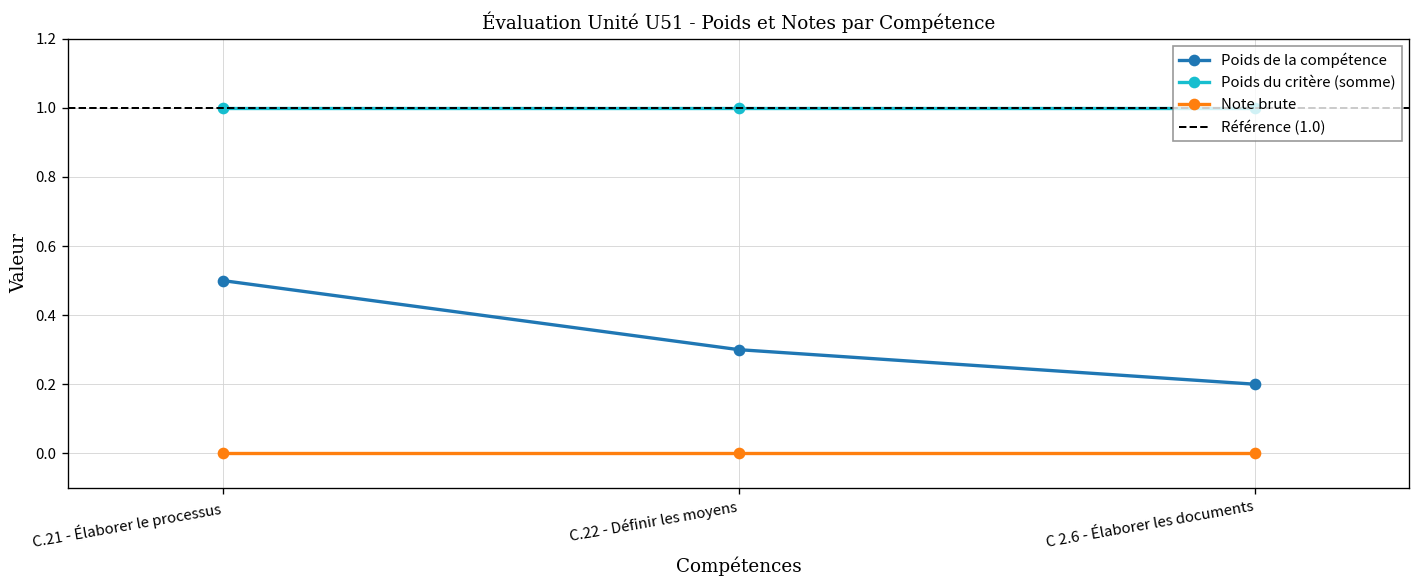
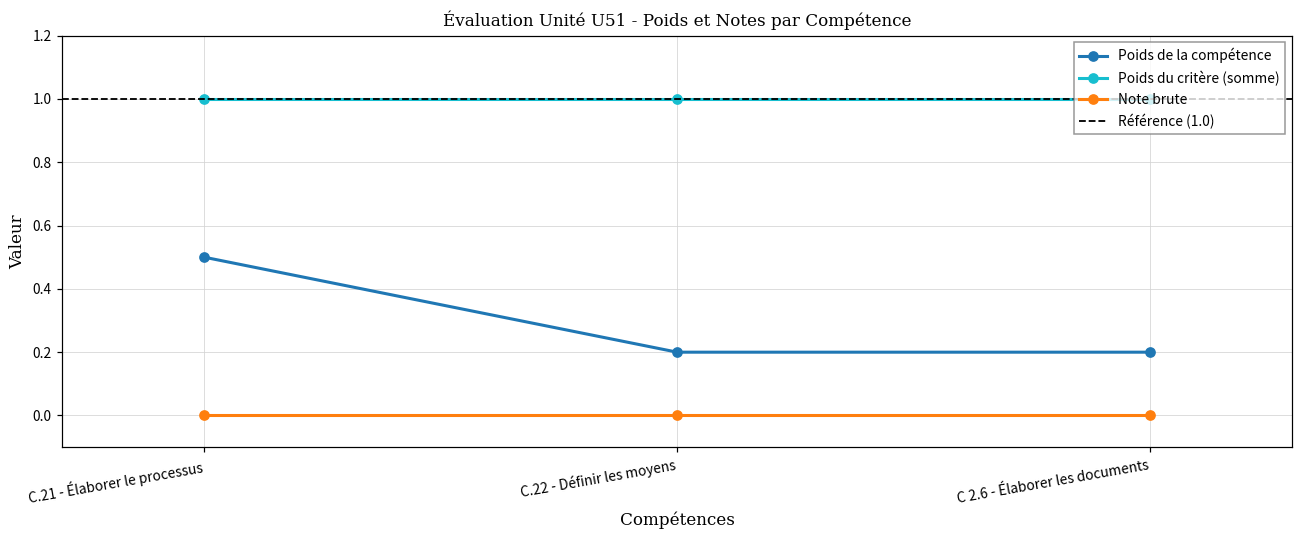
  {
    "Poids de la compétence": {
      "C.21 - Élaborer le processus": 0.5,
-     "C.22 - Définir les moyens": 0.3,
+     "C.22 - Définir les moyens": 0.2,
      "C 2.6 - Élaborer les documents": 0.2
    },
    "Poids du critère (somme)": {
      "C.21 - Élaborer le processus": 1.0,
      "C.22 - Définir les moyens": 1.0
    },
    "Note brute": {
      "C.21 - Élaborer le processus": 0.0,
      "C.22 - Définir les moyens": 0.0,
      "C 2.6 - Élaborer les documents": 0.0
    }
  }
